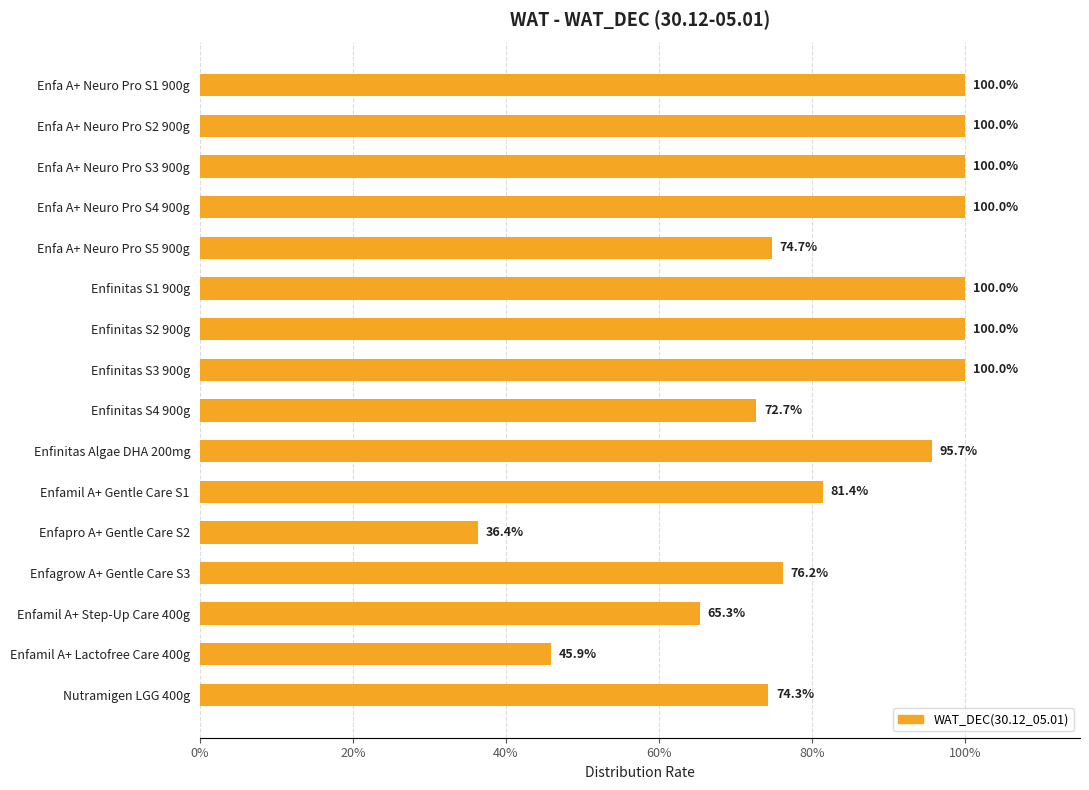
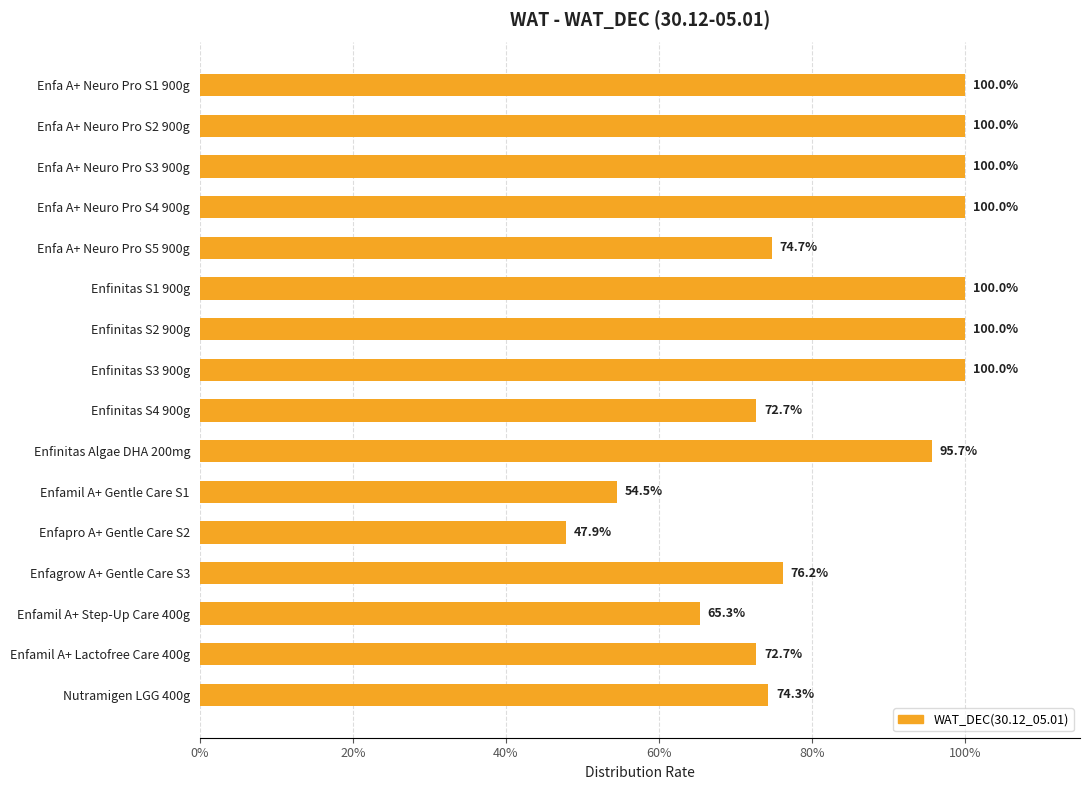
  {
    "Enfa A+ Neuro Pro S1 900g": "100.0%",
    "Enfa A+ Neuro Pro S2 900g": "100.0%",
    "Enfa A+ Neuro Pro S3 900g": "100.0%",
    "Enfa A+ Neuro Pro S4 900g": "100.0%",
    "Enfa A+ Neuro Pro S5 900g": "74.7%",
    "Enfinitas S1 900g": "100.0%",
    "Enfinitas S2 900g": "100.0%",
    "Enfinitas S3 900g": "100.0%",
    "Enfinitas S4 900g": "72.7%",
    "Enfinitas Algae DHA 200mg": "95.7%",
-   "Enfamil A+ Gentle Care S1": "81.4%",
-   "Enfapro A+ Gentle Care S2": "36.4%",
+   "Enfamil A+ Gentle Care S1": "54.5%",
+   "Enfapro A+ Gentle Care S2": "47.9%",
    "Enfagrow A+ Gentle Care S3": "76.2%",
    "Enfamil A+ Step-Up Care 400g": "65.3%",
-   "Enfamil A+ Lactofree Care 400g": "45.9%",
+   "Enfamil A+ Lactofree Care 400g": "72.7%",
    "Nutramigen LGG 400g": "74.3%"
  }
